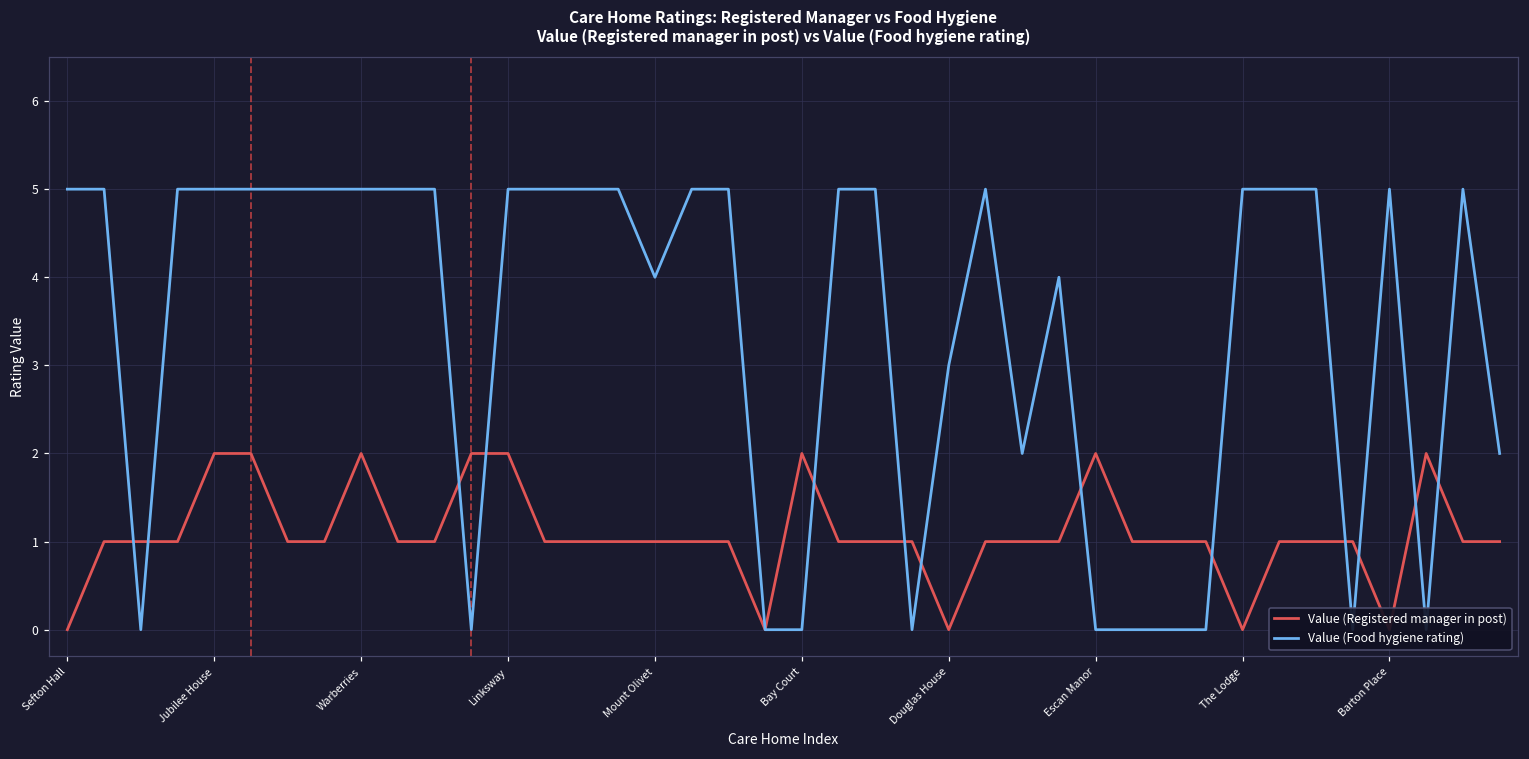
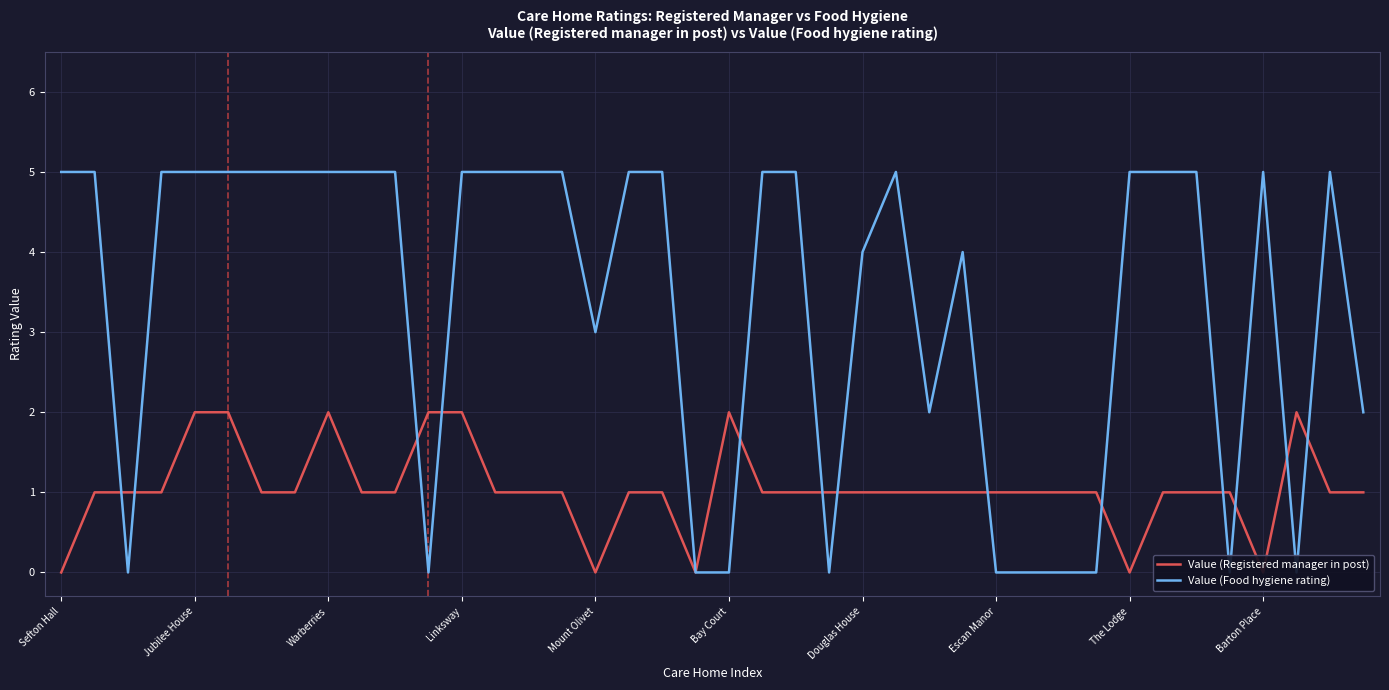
  {
    "Value (Registered manager in post)": {
      "Sefton Hall": 0,
      "Jubilee House": 2,
      "Warberries": 2,
      "Linksway": 2,
-     "Mount Olivet": 1,
+     "Mount Olivet": 0,
      "Bay Court": 2,
-     "Douglas House": 0,
-     "Escan Manor": 2,
+     "Douglas House": 1,
+     "Escan Manor": 1,
      "The Lodge": 0
    },
    "Value (Food hygiene rating)": {
      "Sefton Hall": 5,
      "Jubilee House": 5,
      "Warberries": 5,
      "Linksway": 5,
-     "Mount Olivet": 4,
+     "Mount Olivet": 3,
      "Bay Court": 0,
-     "Douglas House": 3,
+     "Douglas House": 4,
      "Escan Manor": 0,
      "The Lodge": 5,
      "Barton Place": 5
    }
  }
